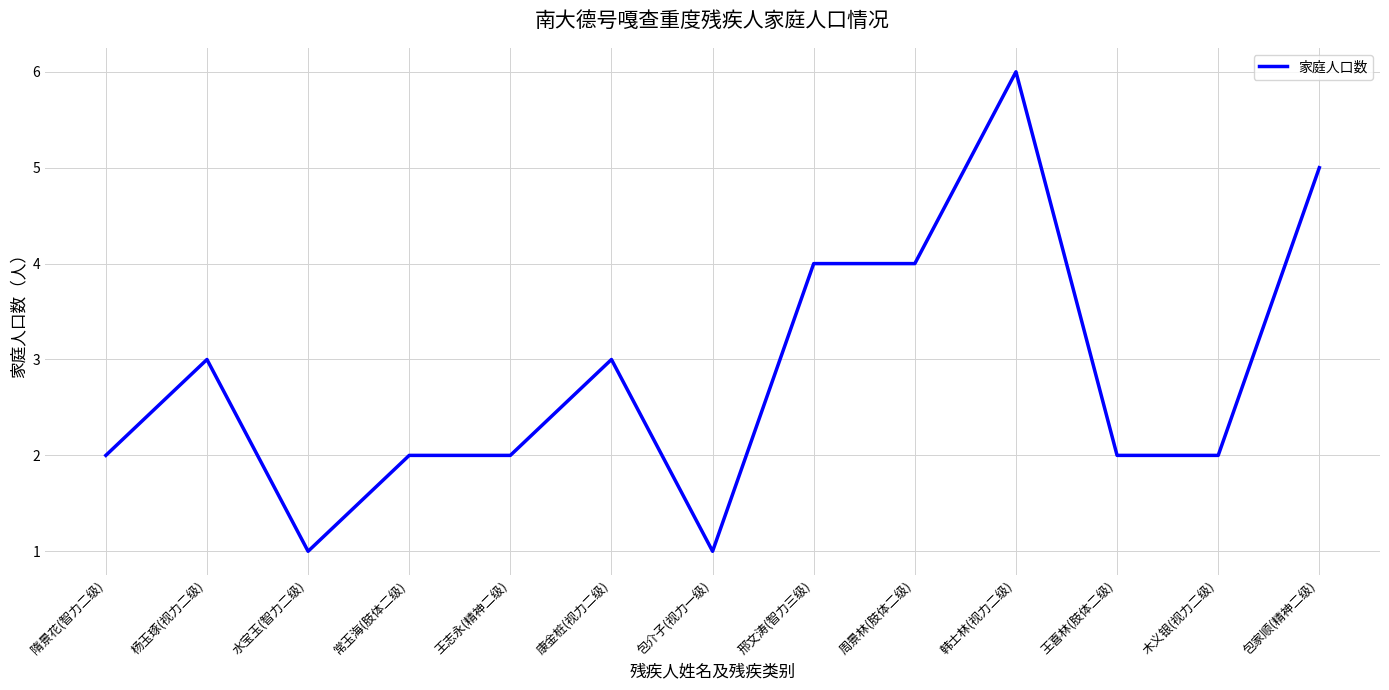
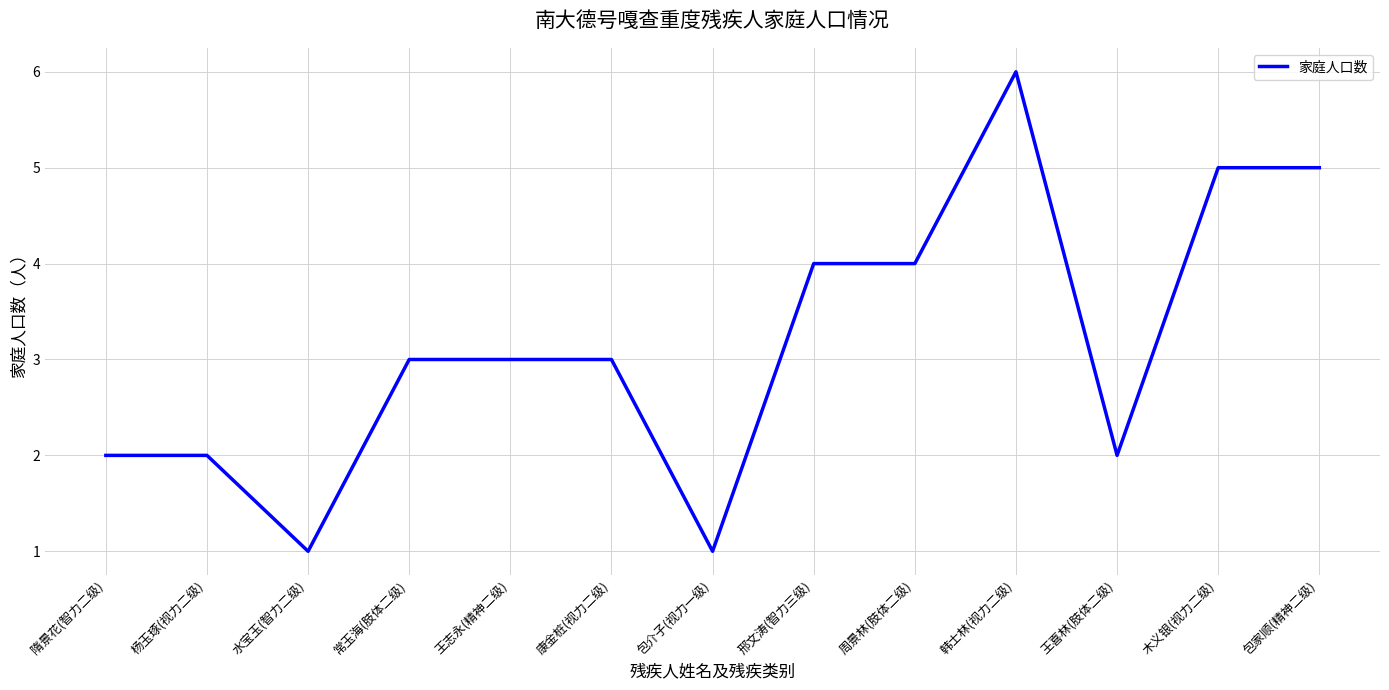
  {
    "隋景花(智力二级)": 2,
-   "杨玉琢(视力二级)": 3,
+   "杨玉琢(视力二级)": 2,
    "水宝玉(智力二级)": 1,
-   "常玉海(肢体二级)": 2,
-   "王志永(精神二级)": 2,
+   "常玉海(肢体二级)": 3,
+   "王志永(精神二级)": 3,
    "康金桩(视力二级)": 3,
    "包介子(视力一级)": 1,
    "邢文涛(智力三级)": 4,
    "周景林(肢体二级)": 4,
    "韩士林(视力二级)": 6,
    "王喜林(肢体二级)": 2,
-   "木义银(视力二级)": 2,
+   "木义银(视力二级)": 5,
    "包家顺(精神二级)": 5
  }
